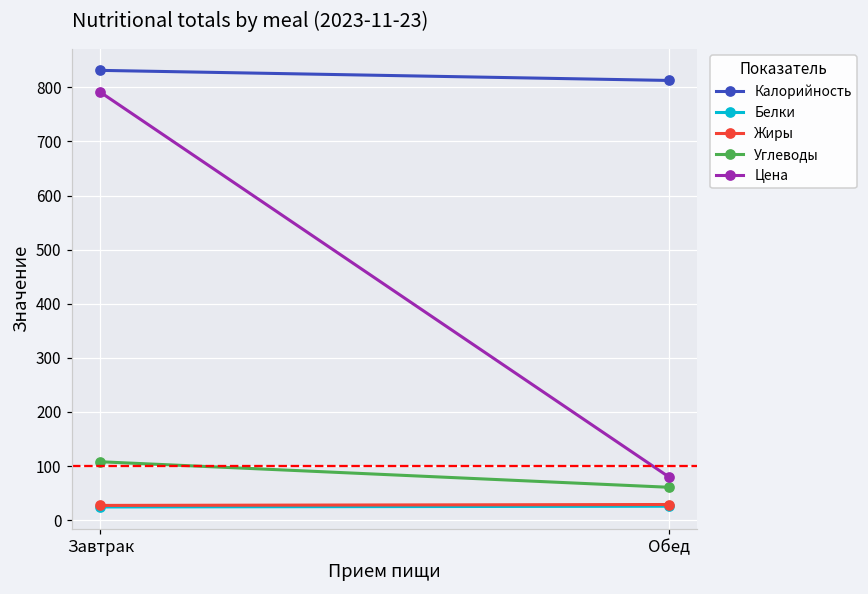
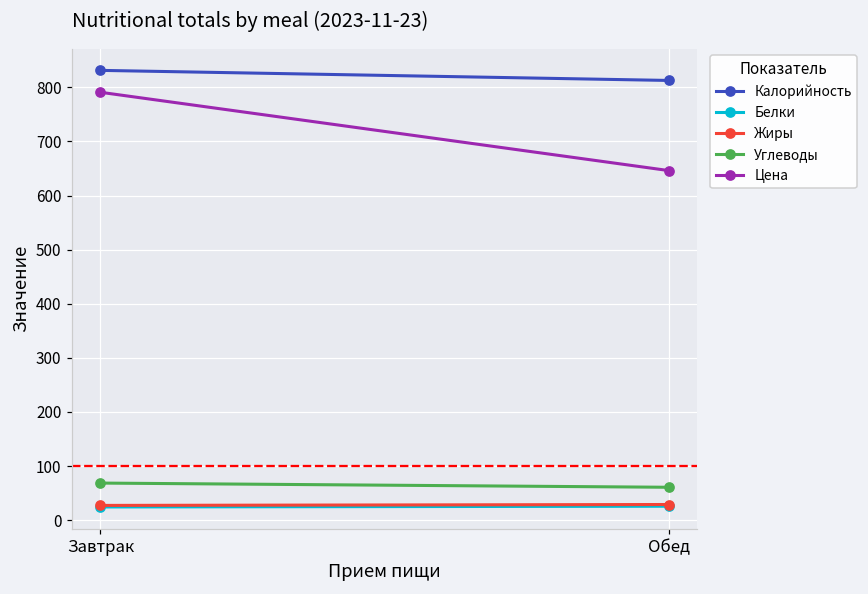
  {
    "Калорийность": {
      "Завтрак": 830,
      "Обед": 810
    },
    "Углеводы": {
-     "Завтрак": 110,
+     "Завтрак": 70,
      "Обед": 60
    },
    "Цена": {
      "Завтрак": 790,
-     "Обед": 80
+     "Обед": 650
    }
  }
